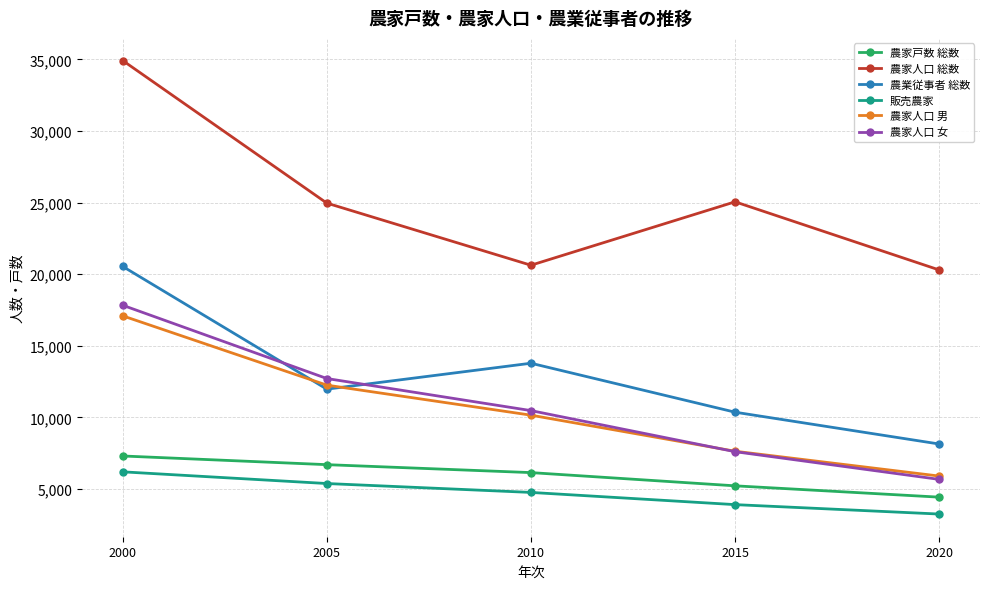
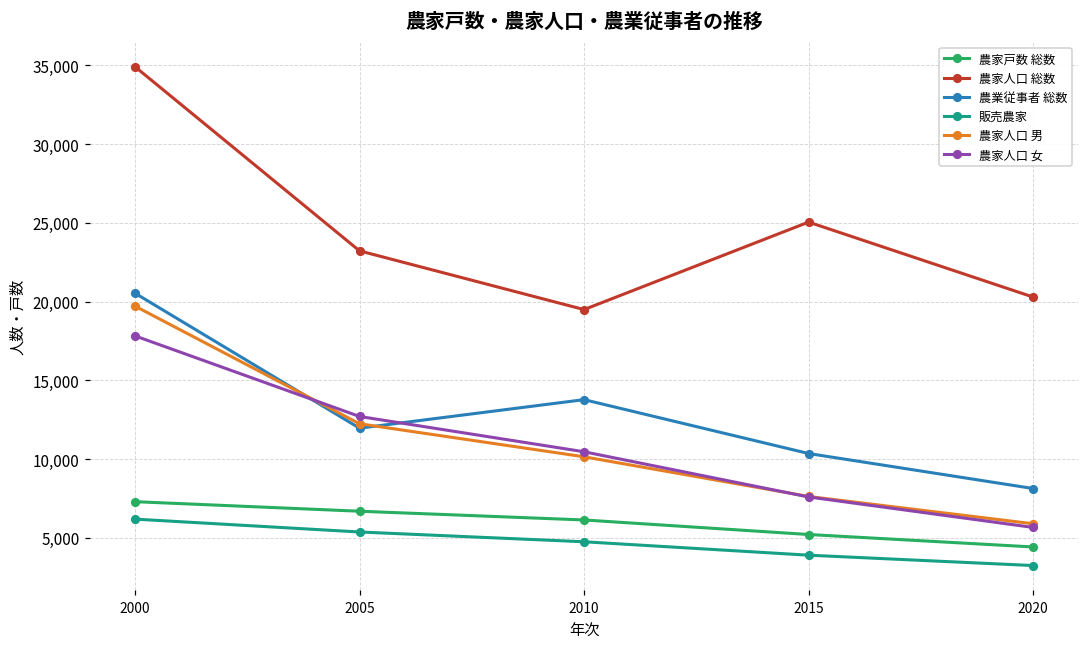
  {
    "農家人口 総数": {
      "2000": "34,900",
-     "2005": "25,000",
-     "2010": "20,600",
+     "2005": "23,200",
+     "2010": "19,500",
      "2015": "25,100",
      "2020": "20,300"
    },
    "農業従事者 総数": {
      "2000": "20,500",
      "2005": "12,000",
      "2010": "13,800",
      "2015": "10,400",
      "2020": "8,100"
    },
    "農家人口 男": {
-     "2000": "17,100",
+     "2000": "19,700",
      "2005": "12,200",
      "2010": "10,200",
      "2020": "5,900"
    },
    "農家人口 女": {
      "2000": "17,800",
      "2005": "12,700",
      "2010": "10,500",
      "2020": "5,700"
    }
  }
